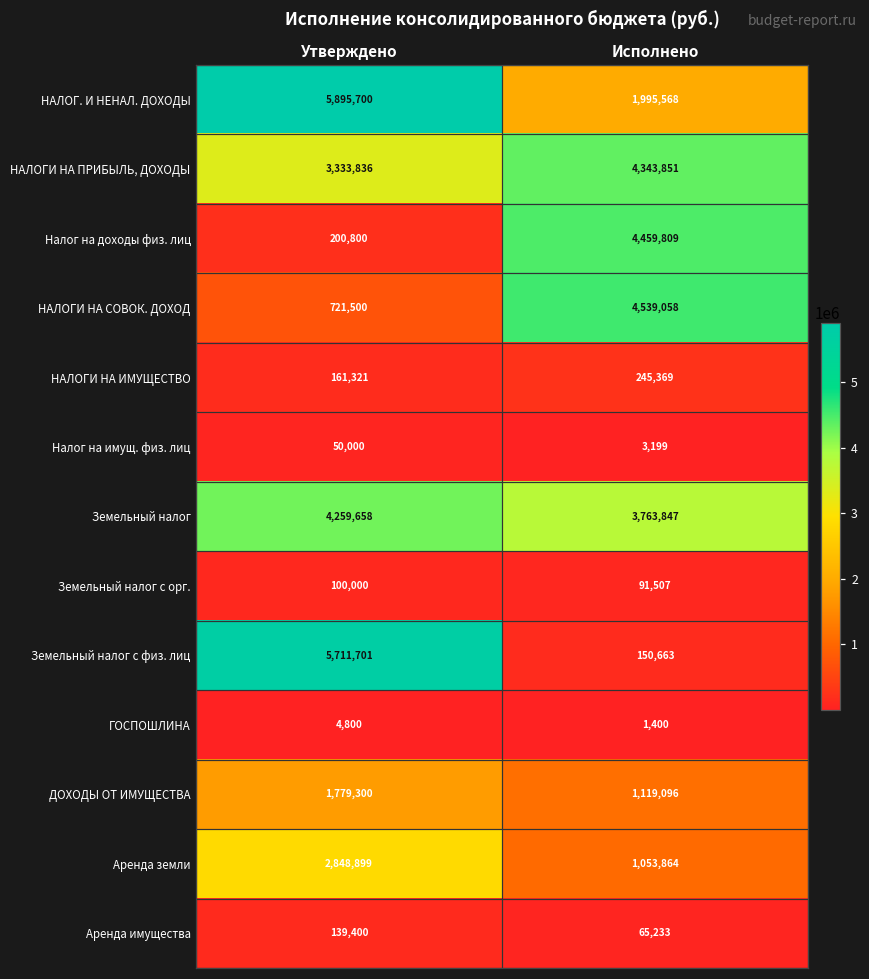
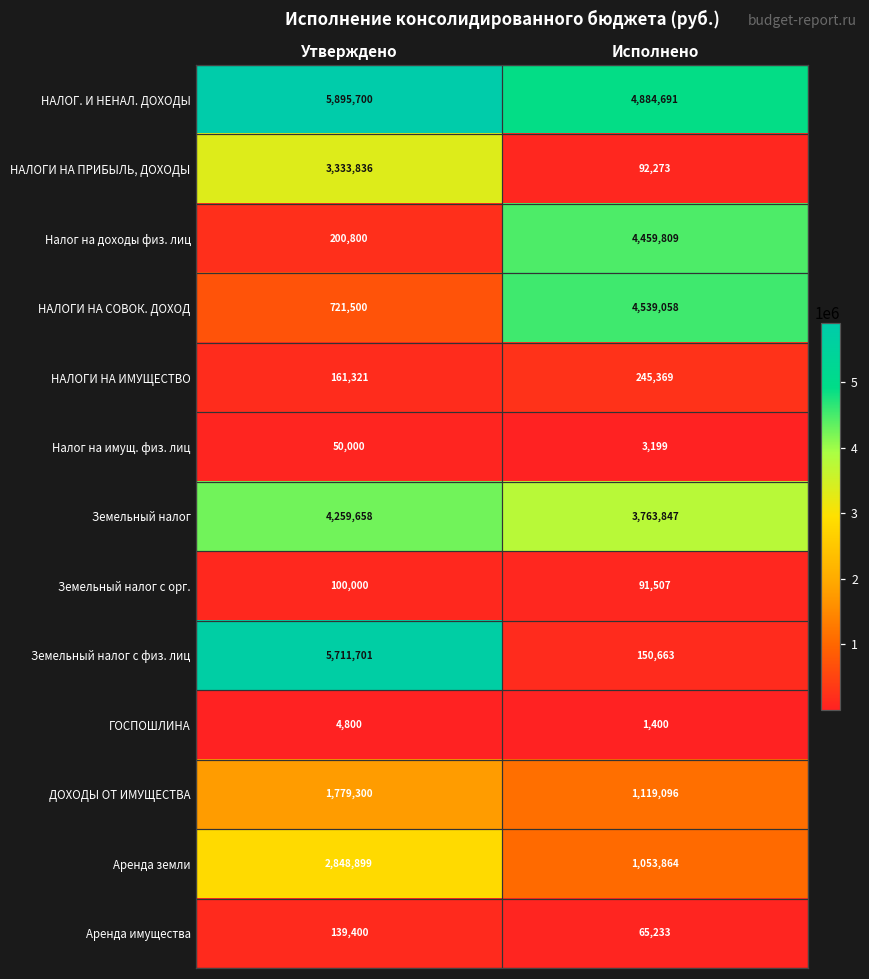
  {
    "НАЛОГ. И НЕНАЛ. ДОХОДЫ": {
      "Утверждено": "5,895,700",
-     "Исполнено": "1,995,568"
+     "Исполнено": "4,884,691"
    },
    "НАЛОГИ НА ПРИБЫЛЬ, ДОХОДЫ": {
      "Утверждено": "3,333,836",
-     "Исполнено": "4,343,851"
+     "Исполнено": "92,273"
    },
    "Налог на доходы физ. лиц": {
      "Утверждено": "200,800",
      "Исполнено": "4,459,809"
    },
    "НАЛОГИ НА СОВОК. ДОХОД": {
      "Утверждено": "721,500",
      "Исполнено": "4,539,058"
    },
    "НАЛОГИ НА ИМУЩЕСТВО": {
      "Утверждено": "161,321",
      "Исполнено": "245,369"
    },
    "Налог на имущ. физ. лиц": {
      "Утверждено": "50,000",
      "Исполнено": "3,199"
    },
    "Земельный налог": {
      "Утверждено": "4,259,658",
      "Исполнено": "3,763,847"
    },
    "Земельный налог с орг.": {
      "Утверждено": "100,000",
      "Исполнено": "91,507"
    },
    "Земельный налог с физ. лиц": {
      "Утверждено": "5,711,701",
      "Исполнено": "150,663"
    },
    "ГОСПОШЛИНА": {
      "Утверждено": "4,800",
      "Исполнено": "1,400"
    },
    "ДОХОДЫ ОТ ИМУЩЕСТВА": {
      "Утверждено": "1,779,300",
      "Исполнено": "1,119,096"
    },
    "Аренда земли": {
      "Утверждено": "2,848,899",
      "Исполнено": "1,053,864"
    },
    "Аренда имущества": {
      "Утверждено": "139,400",
      "Исполнено": "65,233"
    }
  }
